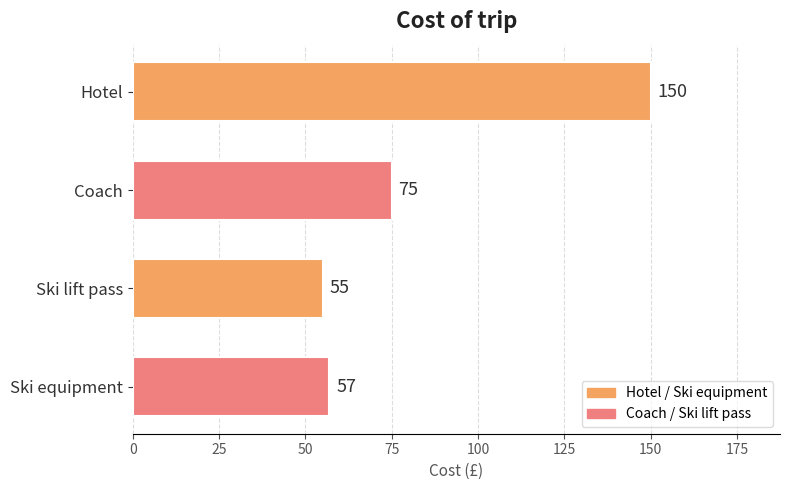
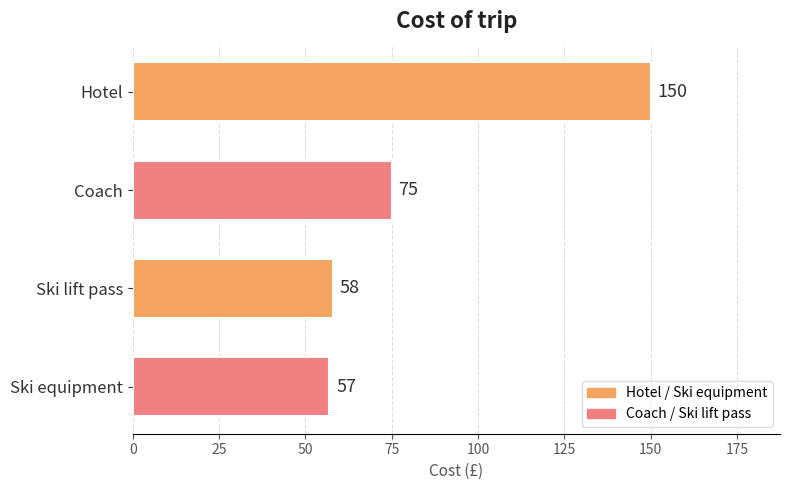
  {
    "Hotel": 150,
    "Coach": 75,
-   "Ski lift pass": 55,
+   "Ski lift pass": 58,
    "Ski equipment": 57
  }
